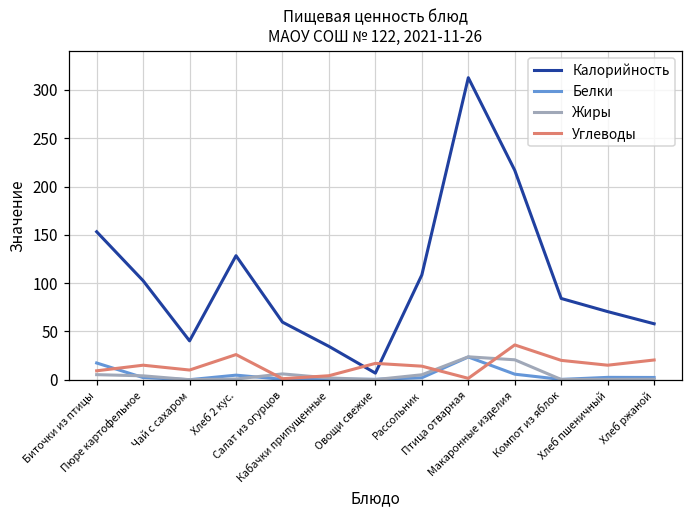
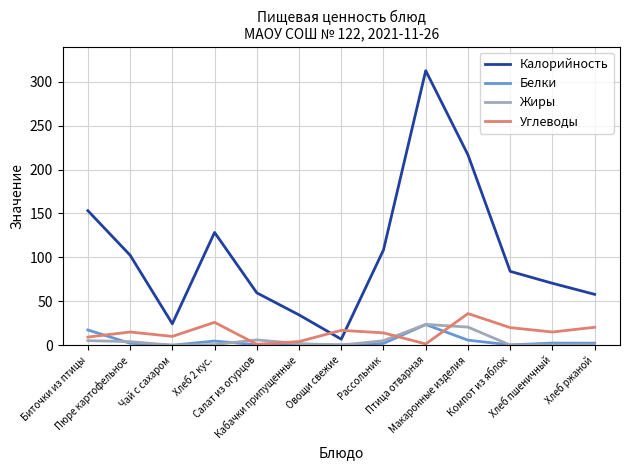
  {
    "Калорийность": {
      "Биточки из птицы": 150,
      "Пюре картофельное": 100,
-     "Чай с сахаром": 40,
+     "Чай с сахаром": 20,
      "Хлеб 2 кус.": 130,
      "Салат из огурцов": 60,
      "Кабачки припущенные": 30,
      "Овощи свежие": 10,
      "Рассольник": 110,
      "Птица отварная": 310,
      "Макаронные изделия": 220,
      "Компот из яблок": 80,
      "Хлеб пшеничный": 70,
      "Хлеб ржаной": 60
    },
    "Белки": {
      "Биточки из птицы": 20,
      "Хлеб 2 кус.": 0,
      "Рассольник": 0,
      "Макаронные изделия": 10
    },
    "Жиры": {
      "Биточки из птицы": 10,
      "Хлеб 2 кус.": 0,
      "Салат из огурцов": 10,
      "Рассольник": 10,
      "Макаронные изделия": 20
    },
    "Углеводы": {
      "Биточки из птицы": 10,
      "Пюре картофельное": 20,
      "Чай с сахаром": 10,
      "Хлеб 2 кус.": 30,
      "Овощи свежие": 20,
      "Рассольник": 10,
      "Птица отварная": 0,
      "Макаронные изделия": 40,
      "Компот из яблок": 20,
      "Хлеб пшеничный": 20,
      "Хлеб ржаной": 20
    }
  }
